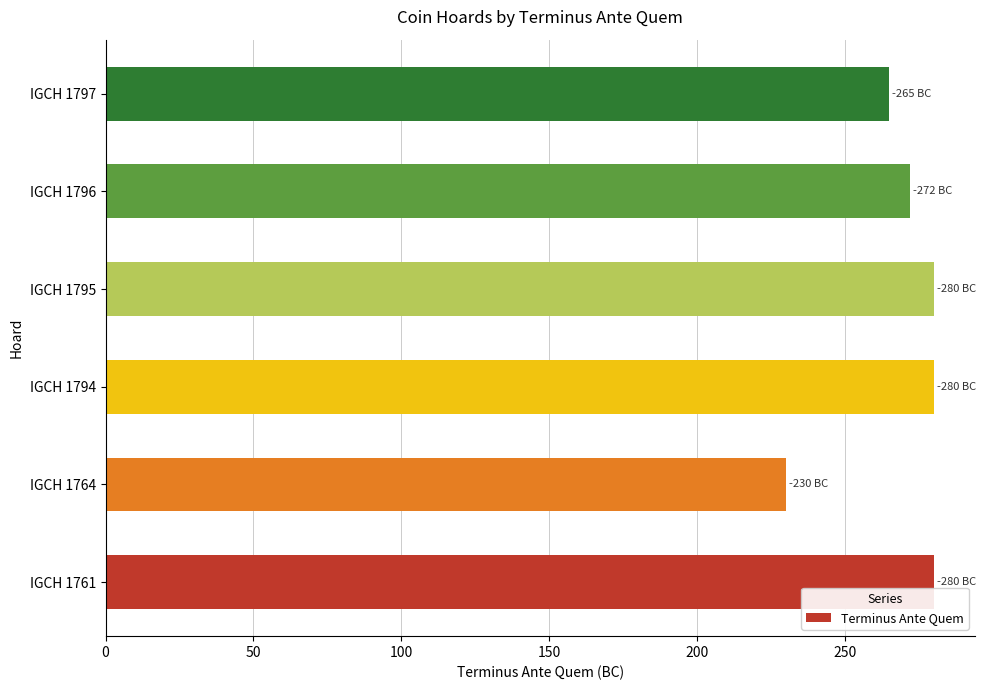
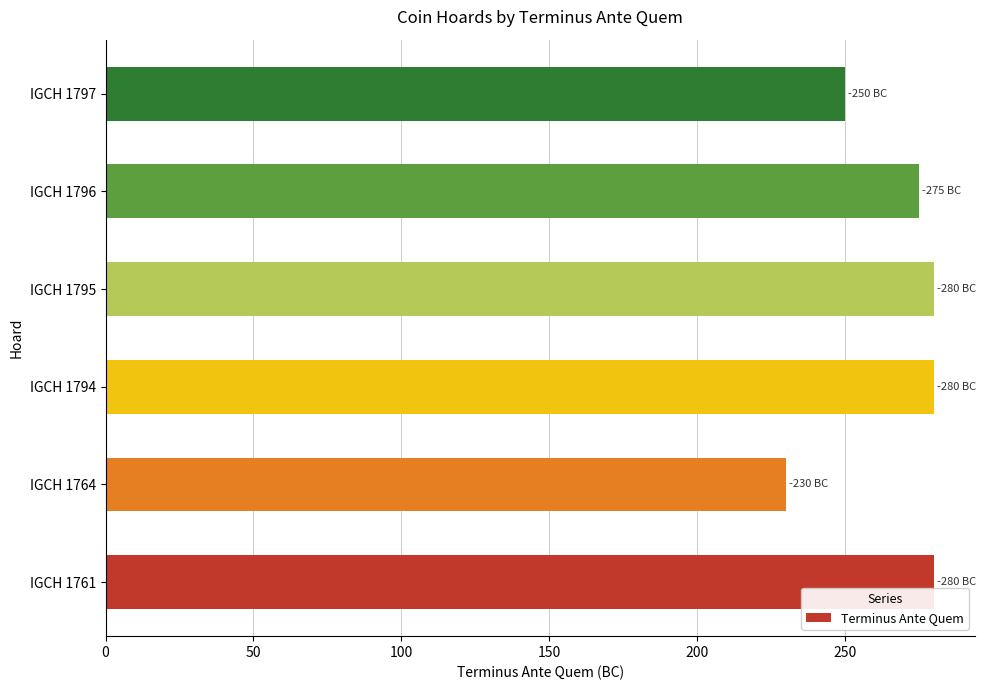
  {
-   "IGCH 1797": -265,
-   "IGCH 1796": -272
+   "IGCH 1797": -250,
+   "IGCH 1796": -275
  }
